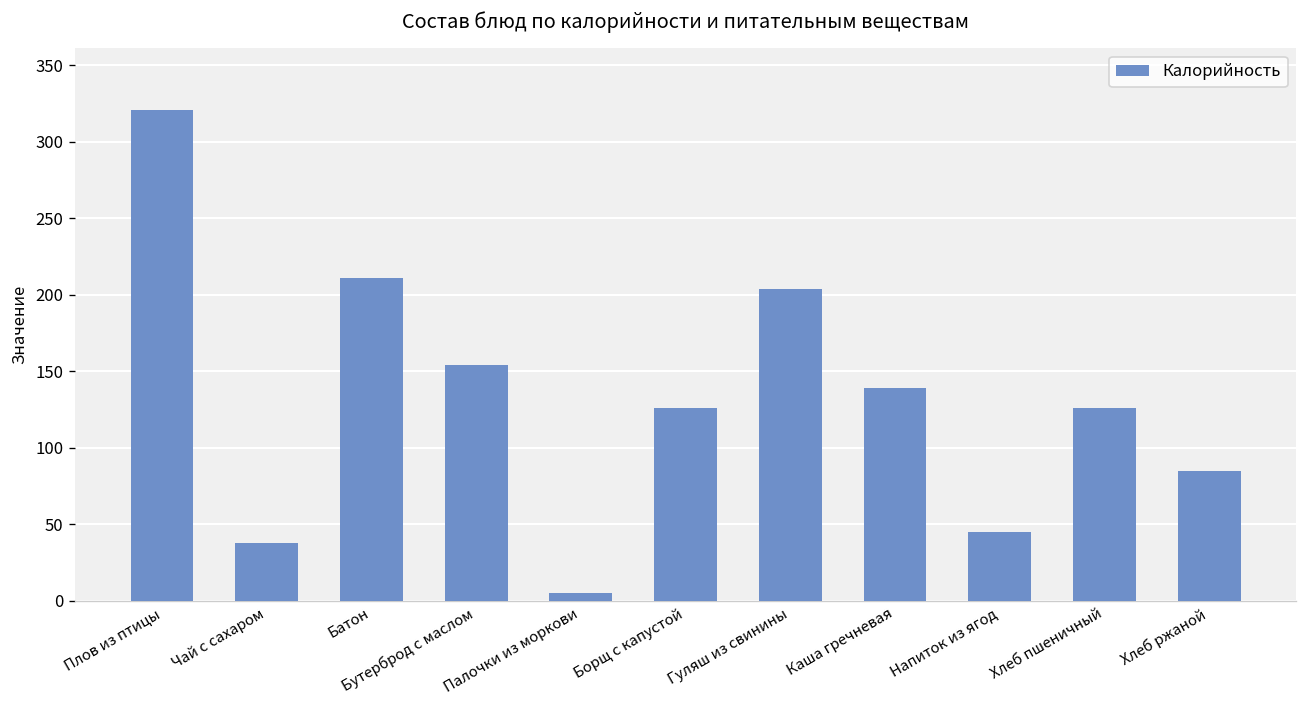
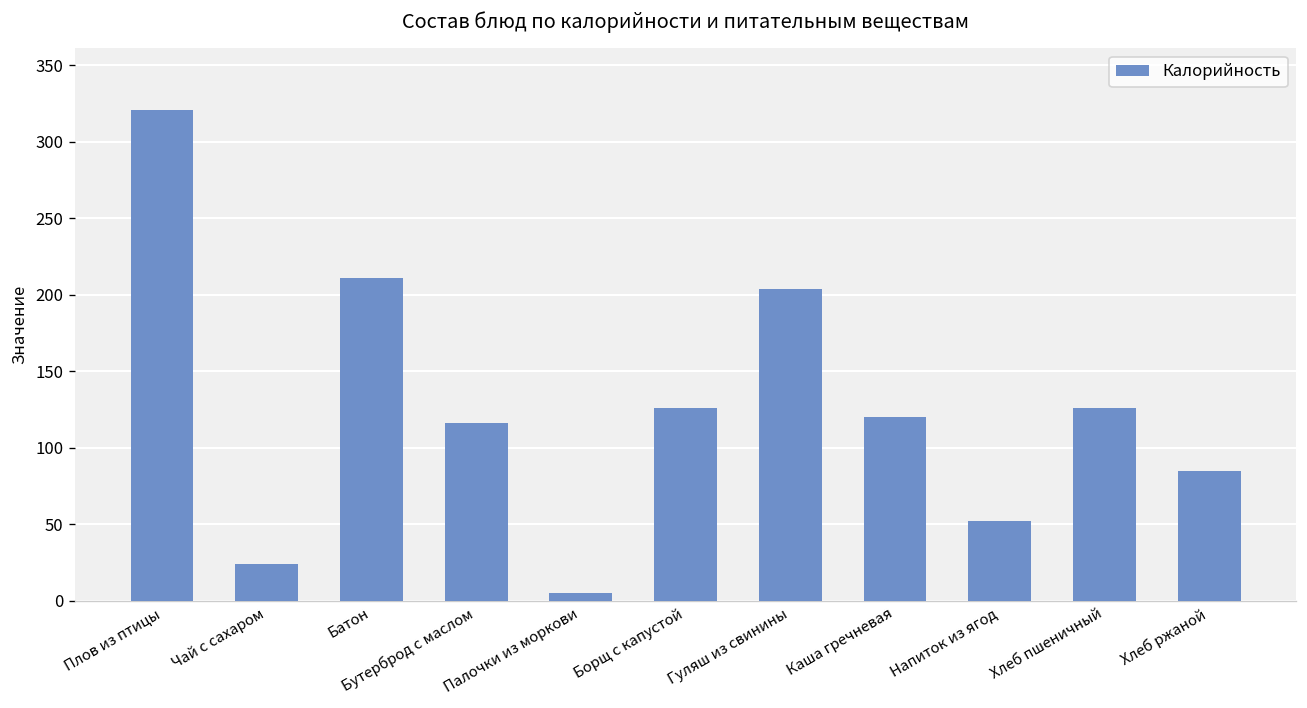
  {
    "Плов из птицы": 321,
-   "Чай с сахаром": 38,
+   "Чай с сахаром": 24,
    "Батон": 211,
-   "Бутерброд с маслом": 154,
+   "Бутерброд с маслом": 116,
    "Палочки из моркови": 5,
    "Борщ с капустой": 126,
    "Гуляш из свинины": 204,
-   "Каша гречневая": 139,
-   "Напиток из ягод": 45,
+   "Каша гречневая": 120,
+   "Напиток из ягод": 52,
    "Хлеб пшеничный": 126,
    "Хлеб ржаной": 85
  }
